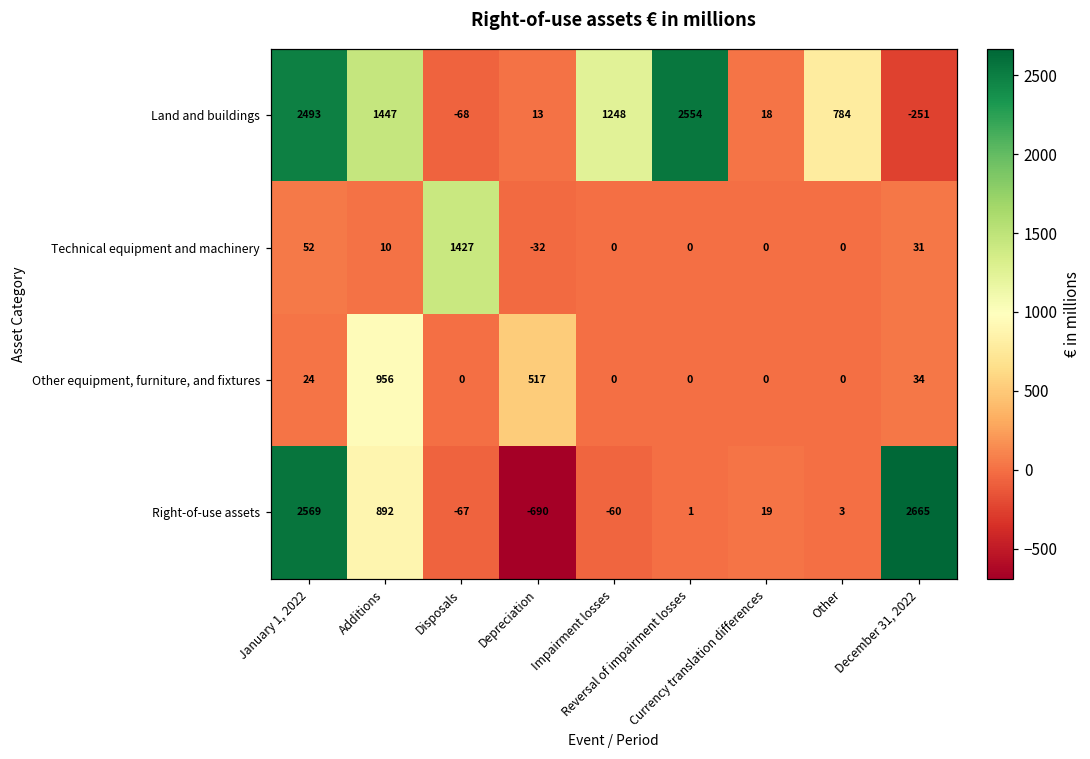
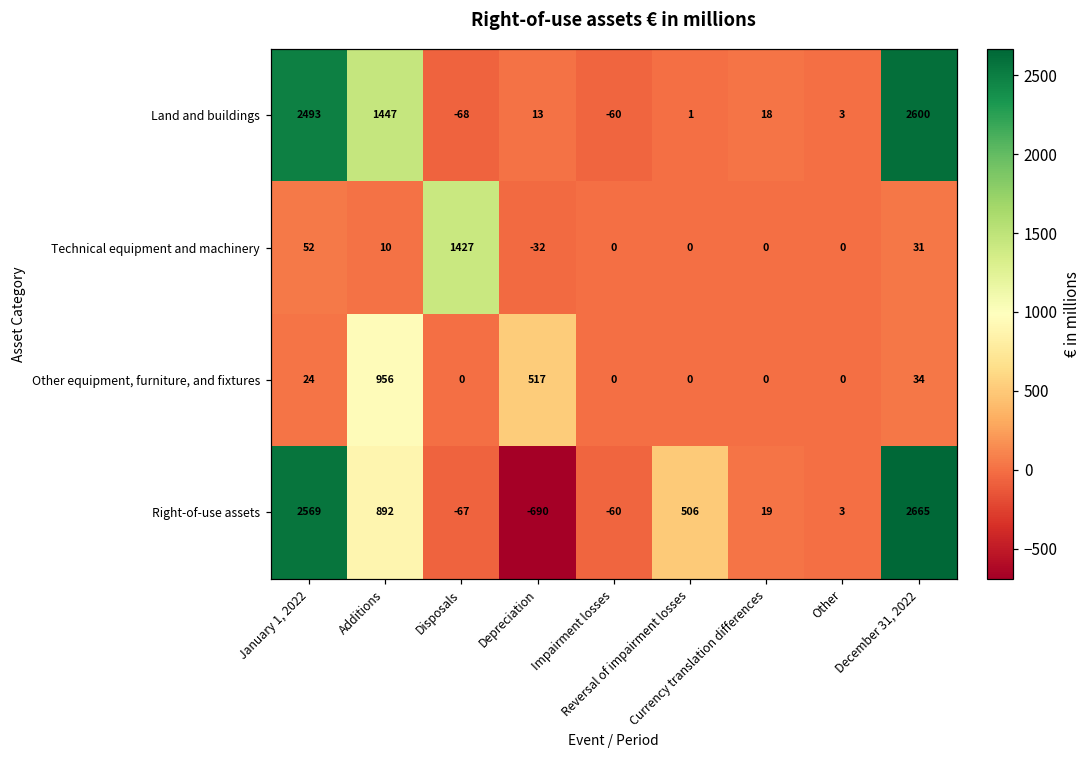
  {
    "Land and buildings": {
      "January 1, 2022": 2493,
      "Additions": 1447,
      "Disposals": -68,
      "Depreciation": 13,
-     "Impairment losses": 1248,
-     "Reversal of impairment losses": 2554,
+     "Impairment losses": -60,
+     "Reversal of impairment losses": 1,
      "Currency translation differences": 18,
-     "Other": 784,
-     "December 31, 2022": -251
+     "Other": 3,
+     "December 31, 2022": 2600
    },
    "Technical equipment and machinery": {
      "January 1, 2022": 52,
      "Additions": 10,
      "Disposals": 1427,
      "Depreciation": -32,
      "Impairment losses": 0,
      "Reversal of impairment losses": 0,
      "Currency translation differences": 0,
      "Other": 0,
      "December 31, 2022": 31
    },
    "Other equipment, furniture, and fixtures": {
      "January 1, 2022": 24,
      "Additions": 956,
      "Disposals": 0,
      "Depreciation": 517,
      "Impairment losses": 0,
      "Reversal of impairment losses": 0,
      "Currency translation differences": 0,
      "Other": 0,
      "December 31, 2022": 34
    },
    "Right-of-use assets": {
      "January 1, 2022": 2569,
      "Additions": 892,
      "Disposals": -67,
      "Depreciation": -690,
      "Impairment losses": -60,
-     "Reversal of impairment losses": 1,
+     "Reversal of impairment losses": 506,
      "Currency translation differences": 19,
      "Other": 3,
      "December 31, 2022": 2665
    }
  }
